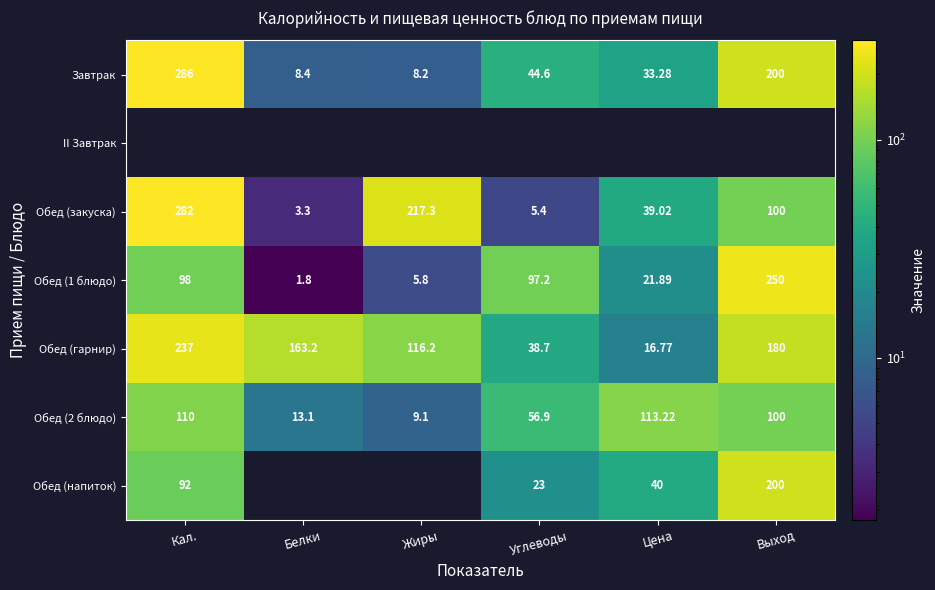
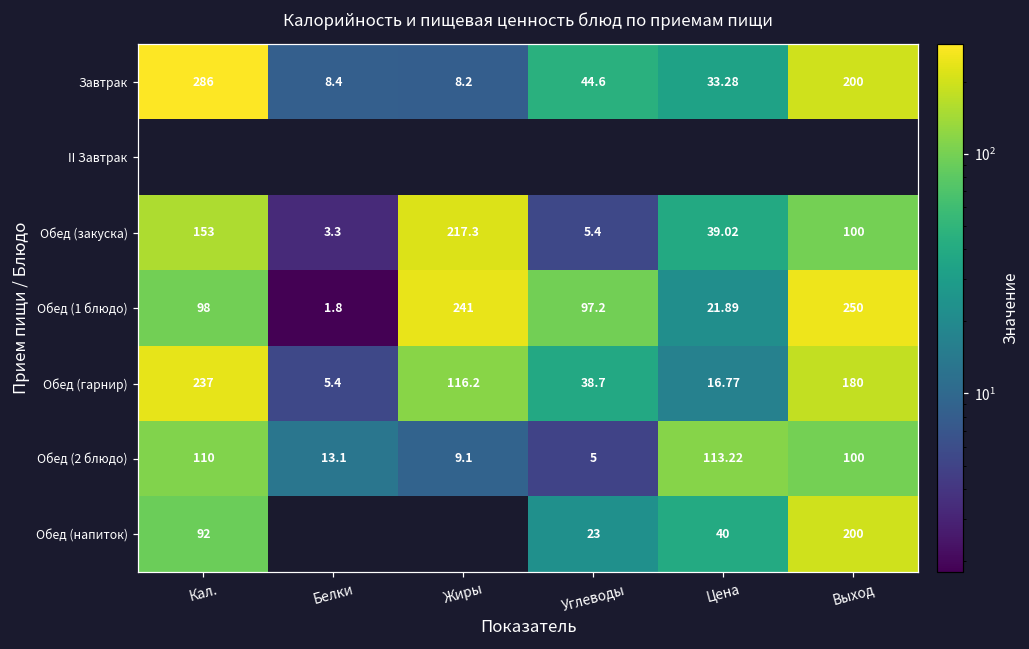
  {
    "Завтрак": {
      "Кал.": 286,
      "Белки": 8.4,
      "Жиры": 8.2,
      "Углеводы": 44.6,
      "Цена": 33.28,
      "Выход": 200
    },
    "Обед (закуска)": {
-     "Кал.": 282,
+     "Кал.": 153,
      "Белки": 3.3,
      "Жиры": 217.3,
      "Углеводы": 5.4,
      "Цена": 39.02,
      "Выход": 100
    },
    "Обед (1 блюдо)": {
      "Кал.": 98,
      "Белки": 1.8,
-     "Жиры": 5.8,
+     "Жиры": 241,
      "Углеводы": 97.2,
      "Цена": 21.89,
      "Выход": 250
    },
    "Обед (гарнир)": {
      "Кал.": 237,
-     "Белки": 163.2,
+     "Белки": 5.4,
      "Жиры": 116.2,
      "Углеводы": 38.7,
      "Цена": 16.77,
      "Выход": 180
    },
    "Обед (2 блюдо)": {
      "Кал.": 110,
      "Белки": 13.1,
      "Жиры": 9.1,
-     "Углеводы": 56.9,
+     "Углеводы": 5,
      "Цена": 113.22,
      "Выход": 100
    },
    "Обед (напиток)": {
      "Кал.": 92,
      "Углеводы": 23,
      "Цена": 40,
      "Выход": 200
    }
  }
